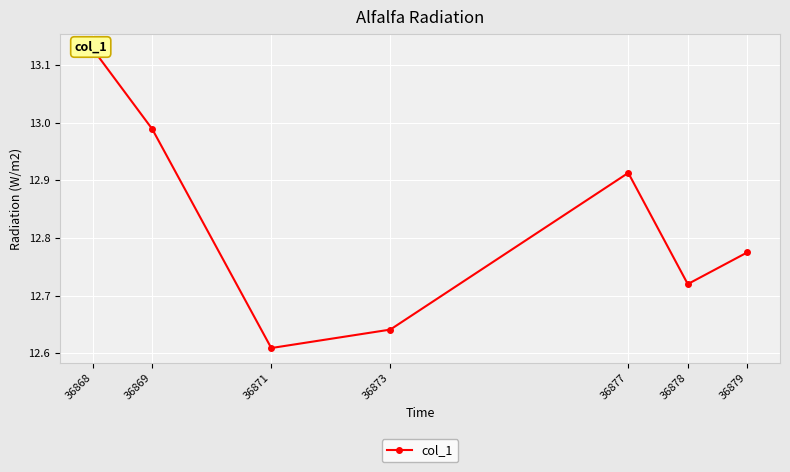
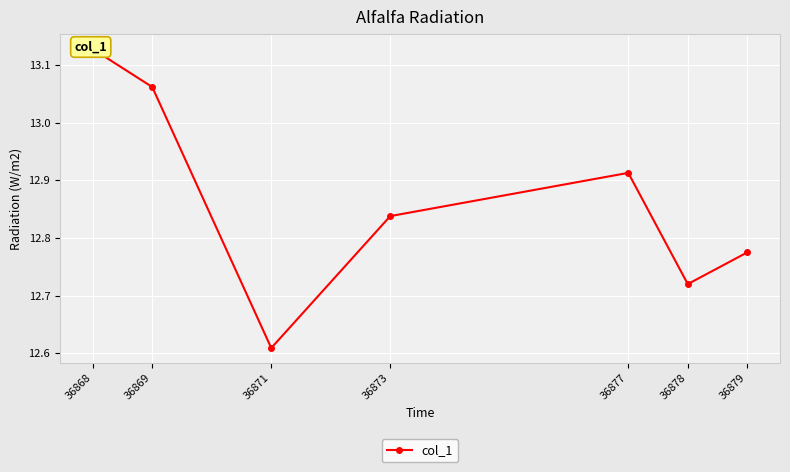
  {
-   "36869": 12.99,
+   "36869": 13.06,
    "36871": 12.61,
-   "36873": 12.64,
+   "36873": 12.84,
    "36877": 12.91,
    "36878": 12.72,
    "36879": 12.78
  }
